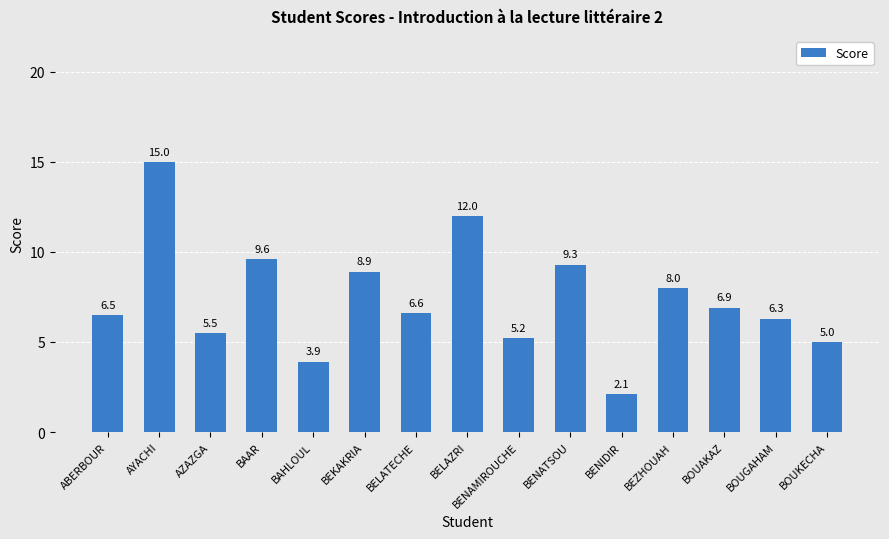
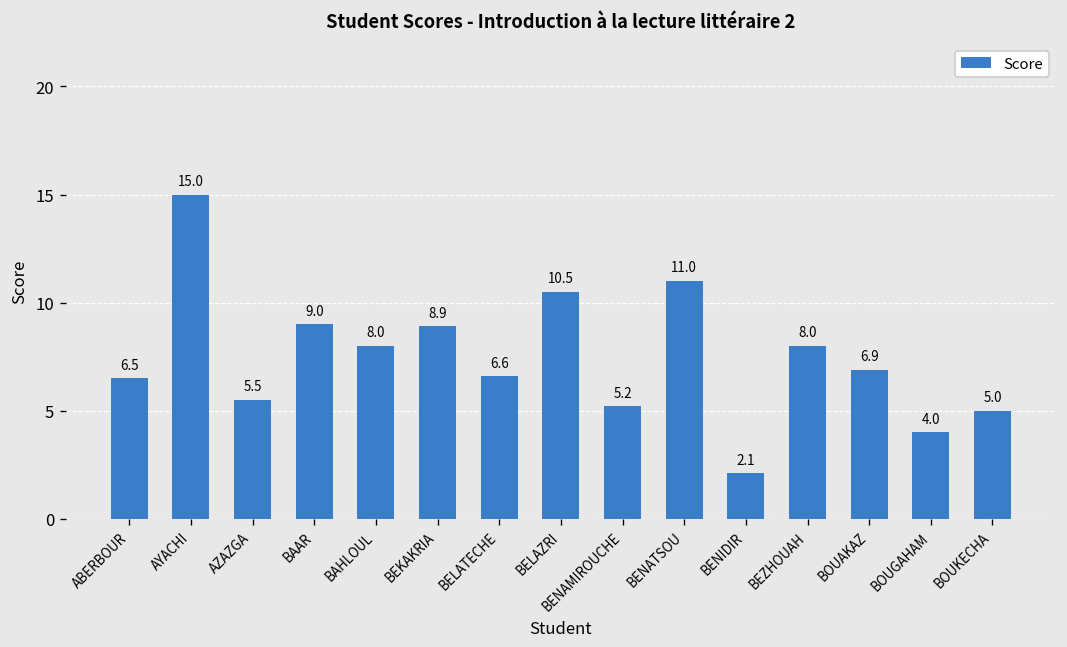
  {
    "ABERBOUR": 6.5,
    "AYACHI": 15.0,
    "AZAZGA": 5.5,
-   "BAAR": 9.6,
-   "BAHLOUL": 3.9,
+   "BAAR": 9.0,
+   "BAHLOUL": 8.0,
    "BEKAKRIA": 8.9,
    "BELATECHE": 6.6,
-   "BELAZRI": 12.0,
+   "BELAZRI": 10.5,
    "BENAMIROUCHE": 5.2,
-   "BENATSOU": 9.3,
+   "BENATSOU": 11.0,
    "BENIDIR": 2.1,
    "BEZHOUAH": 8.0,
    "BOUAKAZ": 6.9,
-   "BOUGAHAM": 6.3,
+   "BOUGAHAM": 4.0,
    "BOUKECHA": 5.0
  }
